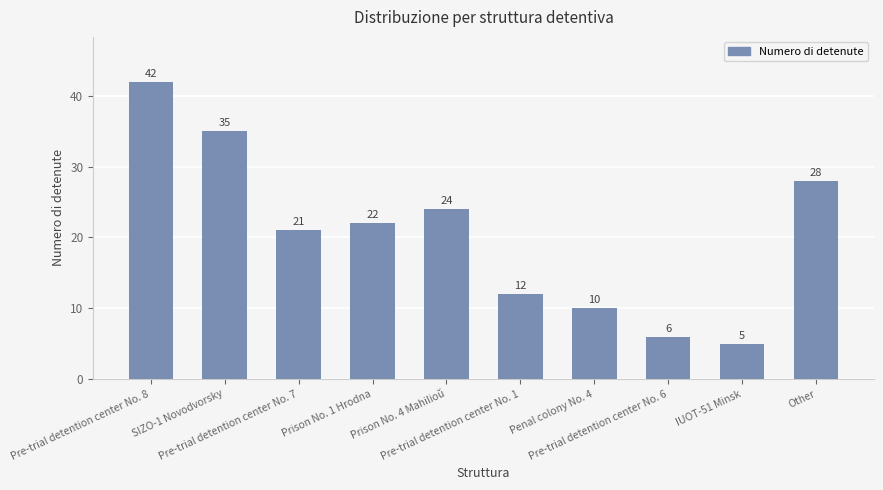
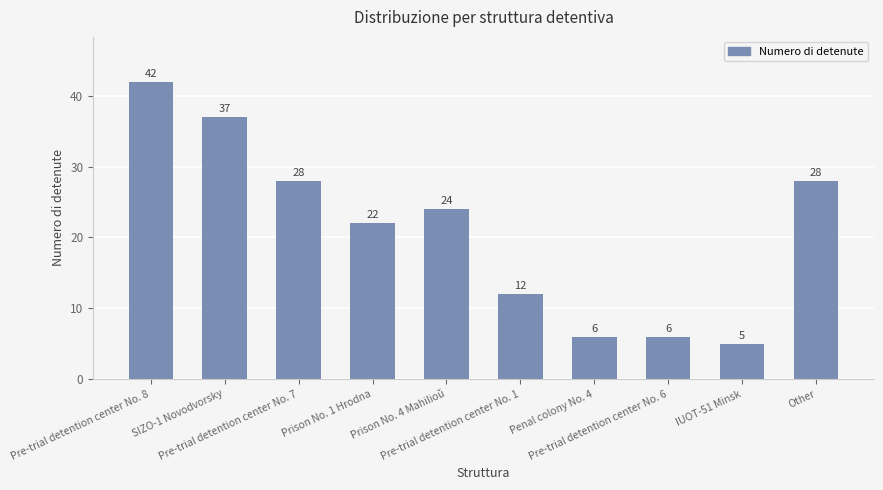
  {
    "Pre-trial detention center No. 8": 42,
-   "SIZO-1 Novodvorsky": 35,
-   "Pre-trial detention center No. 7": 21,
+   "SIZO-1 Novodvorsky": 37,
+   "Pre-trial detention center No. 7": 28,
    "Prison No. 1 Hrodna": 22,
    "Prison No. 4 Mahilioŭ": 24,
    "Pre-trial detention center No. 1": 12,
-   "Penal colony No. 4": 10,
+   "Penal colony No. 4": 6,
    "Pre-trial detention center No. 6": 6,
    "IUOT-51 Minsk": 5,
    "Other": 28
  }
